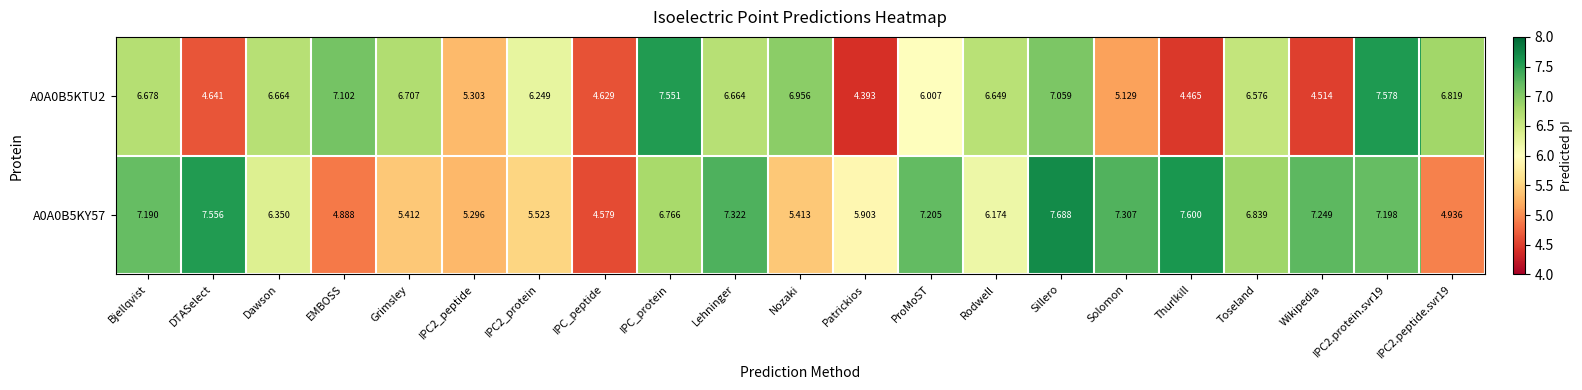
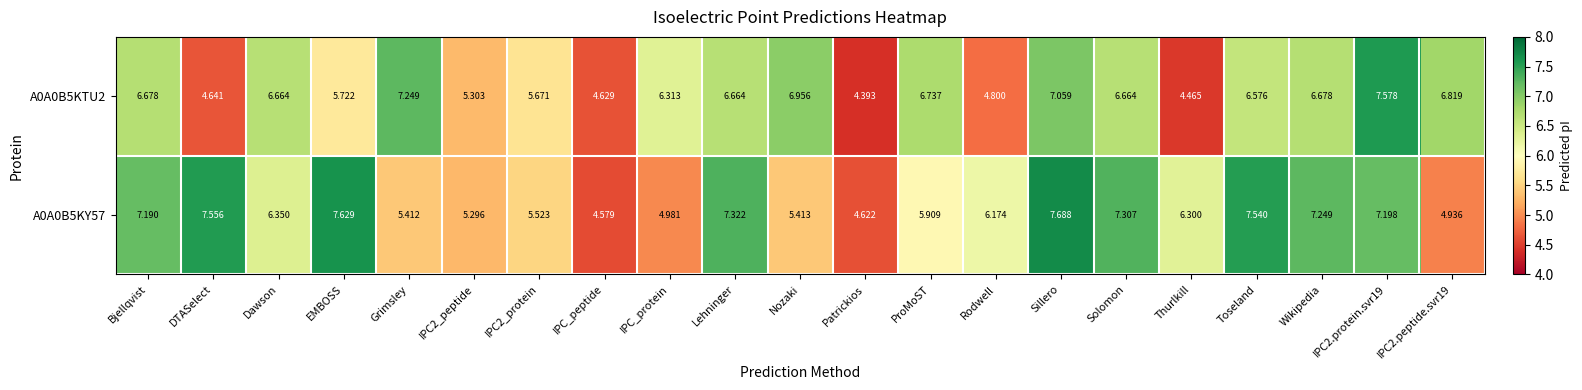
  {
    "A0A0B5KTU2": {
      "Bjellqvist": 6.678,
      "DTASelect": 4.641,
      "Dawson": 6.664,
-     "EMBOSS": 7.102,
-     "Grimsley": 6.707,
+     "EMBOSS": 5.722,
+     "Grimsley": 7.249,
      "IPC2_peptide": 5.303,
-     "IPC2_protein": 6.249,
+     "IPC2_protein": 5.671,
      "IPC_peptide": 4.629,
-     "IPC_protein": 7.551,
+     "IPC_protein": 6.313,
      "Lehninger": 6.664,
      "Nozaki": 6.956,
      "Patrickios": 4.393,
-     "ProMoST": 6.007,
-     "Rodwell": 6.649,
+     "ProMoST": 6.737,
+     "Rodwell": 4.800,
      "Sillero": 7.059,
-     "Solomon": 5.129,
+     "Solomon": 6.664,
      "Thurlkill": 4.465,
      "Toseland": 6.576,
-     "Wikipedia": 4.514,
+     "Wikipedia": 6.678,
      "IPC2.protein.svr19": 7.578,
      "IPC2.peptide.svr19": 6.819
    },
    "A0A0B5KY57": {
      "Bjellqvist": 7.190,
      "DTASelect": 7.556,
      "Dawson": 6.350,
-     "EMBOSS": 4.888,
+     "EMBOSS": 7.629,
      "Grimsley": 5.412,
      "IPC2_peptide": 5.296,
      "IPC2_protein": 5.523,
      "IPC_peptide": 4.579,
-     "IPC_protein": 6.766,
+     "IPC_protein": 4.981,
      "Lehninger": 7.322,
      "Nozaki": 5.413,
-     "Patrickios": 5.903,
-     "ProMoST": 7.205,
+     "Patrickios": 4.622,
+     "ProMoST": 5.909,
      "Rodwell": 6.174,
      "Sillero": 7.688,
      "Solomon": 7.307,
-     "Thurlkill": 7.600,
-     "Toseland": 6.839,
+     "Thurlkill": 6.300,
+     "Toseland": 7.540,
      "Wikipedia": 7.249,
      "IPC2.protein.svr19": 7.198,
      "IPC2.peptide.svr19": 4.936
    }
  }
